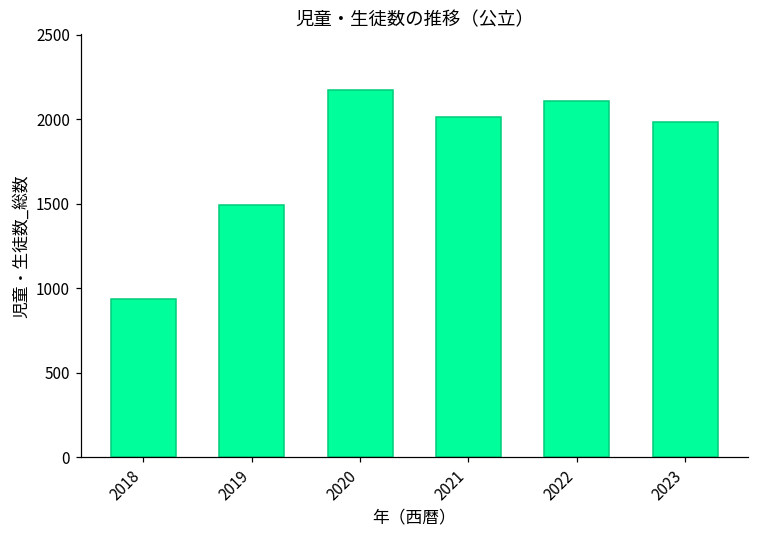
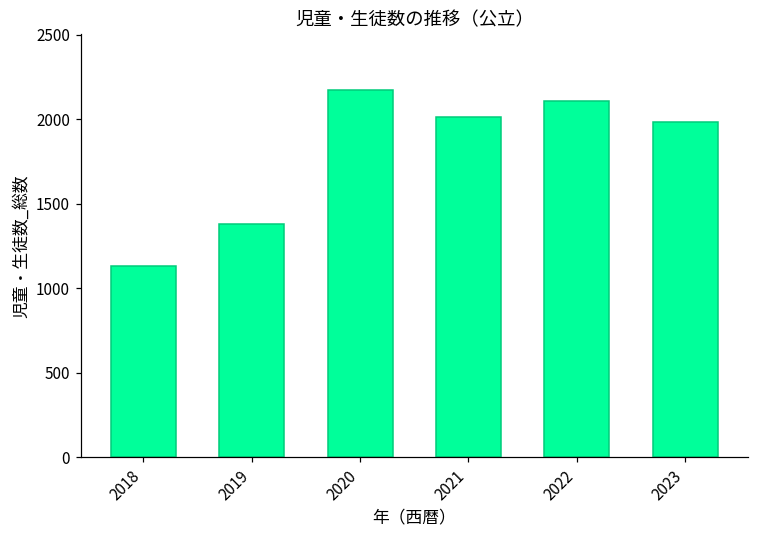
  {
-   "2018": 940,
-   "2019": 1490,
+   "2018": 1130,
+   "2019": 1380,
    "2020": 2180,
    "2021": 2010,
    "2022": 2110,
    "2023": 1980
  }
